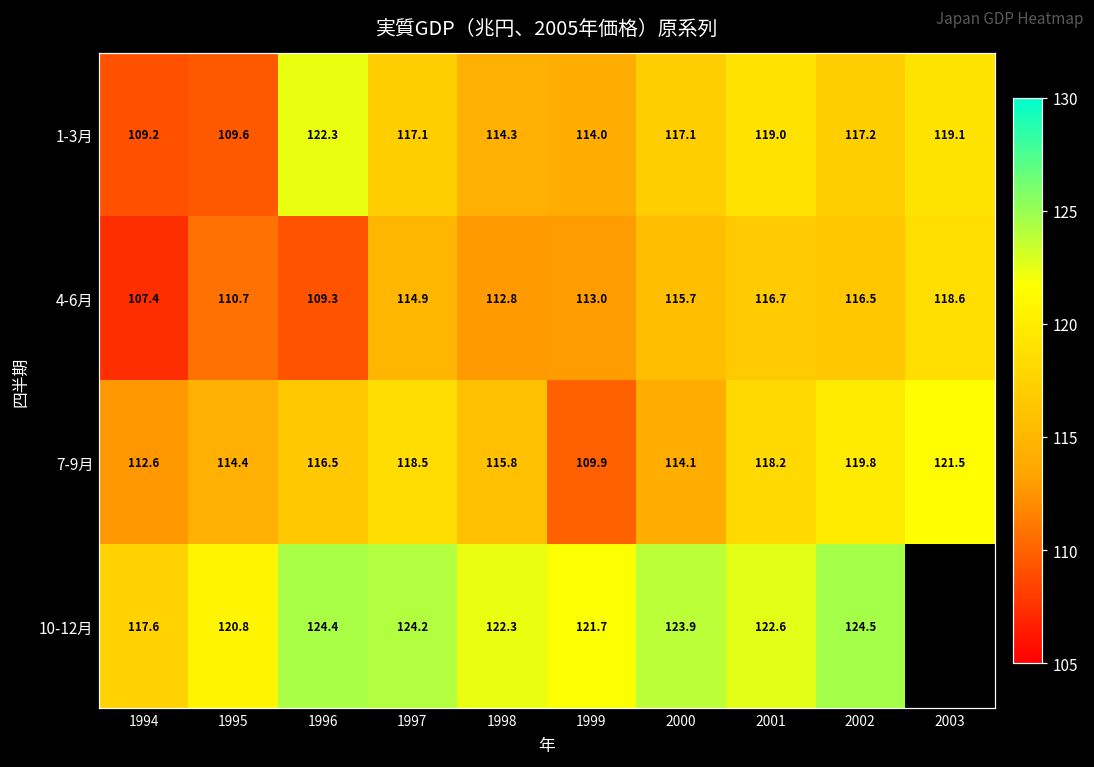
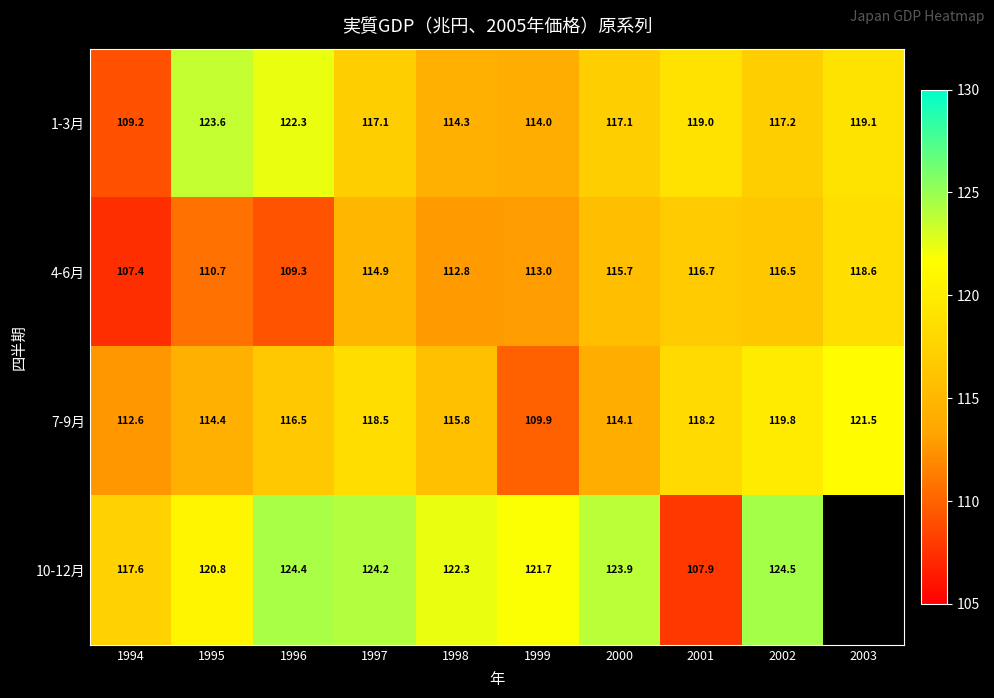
  {
    "1-3月": {
      "1994": 109.2,
-     "1995": 109.6,
+     "1995": 123.6,
      "1996": 122.3,
      "1997": 117.1,
      "1998": 114.3,
      "1999": 114.0,
      "2000": 117.1,
      "2001": 119.0,
      "2002": 117.2,
      "2003": 119.1
    },
    "4-6月": {
      "1994": 107.4,
      "1995": 110.7,
      "1996": 109.3,
      "1997": 114.9,
      "1998": 112.8,
      "1999": 113.0,
      "2000": 115.7,
      "2001": 116.7,
      "2002": 116.5,
      "2003": 118.6
    },
    "7-9月": {
      "1994": 112.6,
      "1995": 114.4,
      "1996": 116.5,
      "1997": 118.5,
      "1998": 115.8,
      "1999": 109.9,
      "2000": 114.1,
      "2001": 118.2,
      "2002": 119.8,
      "2003": 121.5
    },
    "10-12月": {
      "1994": 117.6,
      "1995": 120.8,
      "1996": 124.4,
      "1997": 124.2,
      "1998": 122.3,
      "1999": 121.7,
      "2000": 123.9,
-     "2001": 122.6,
+     "2001": 107.9,
      "2002": 124.5
    }
  }
